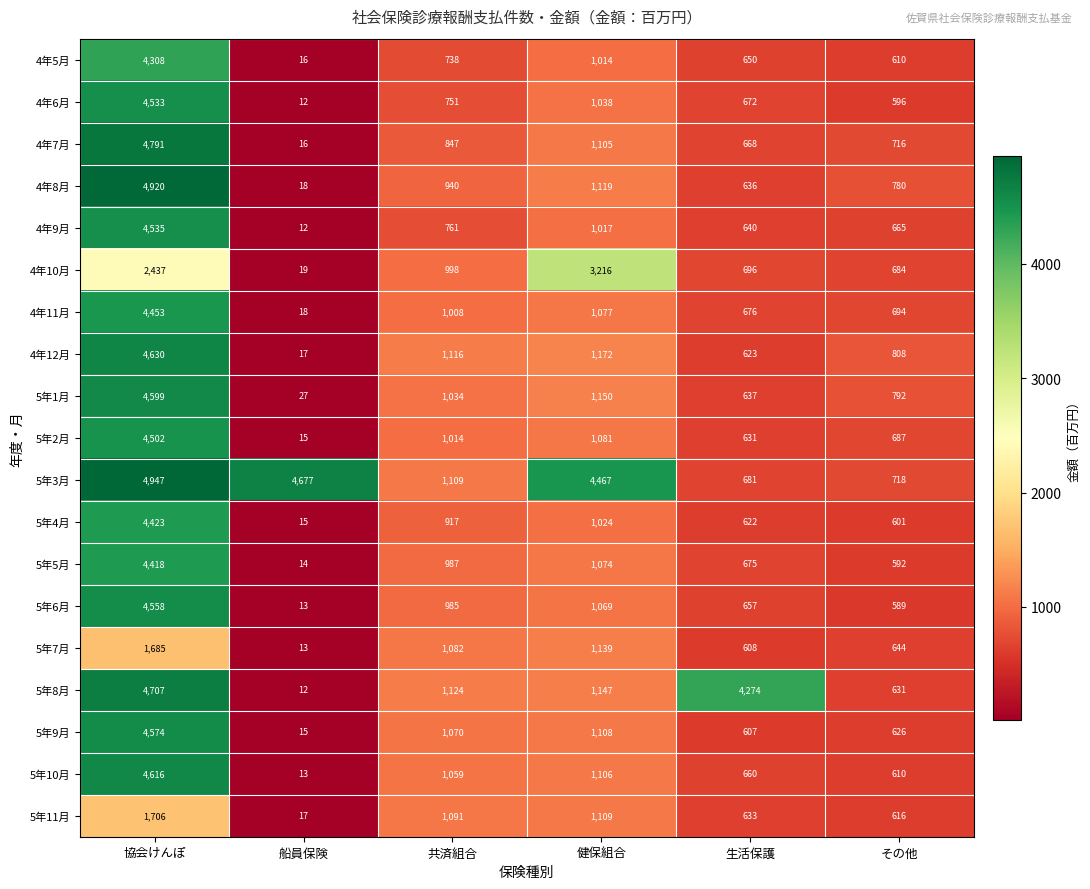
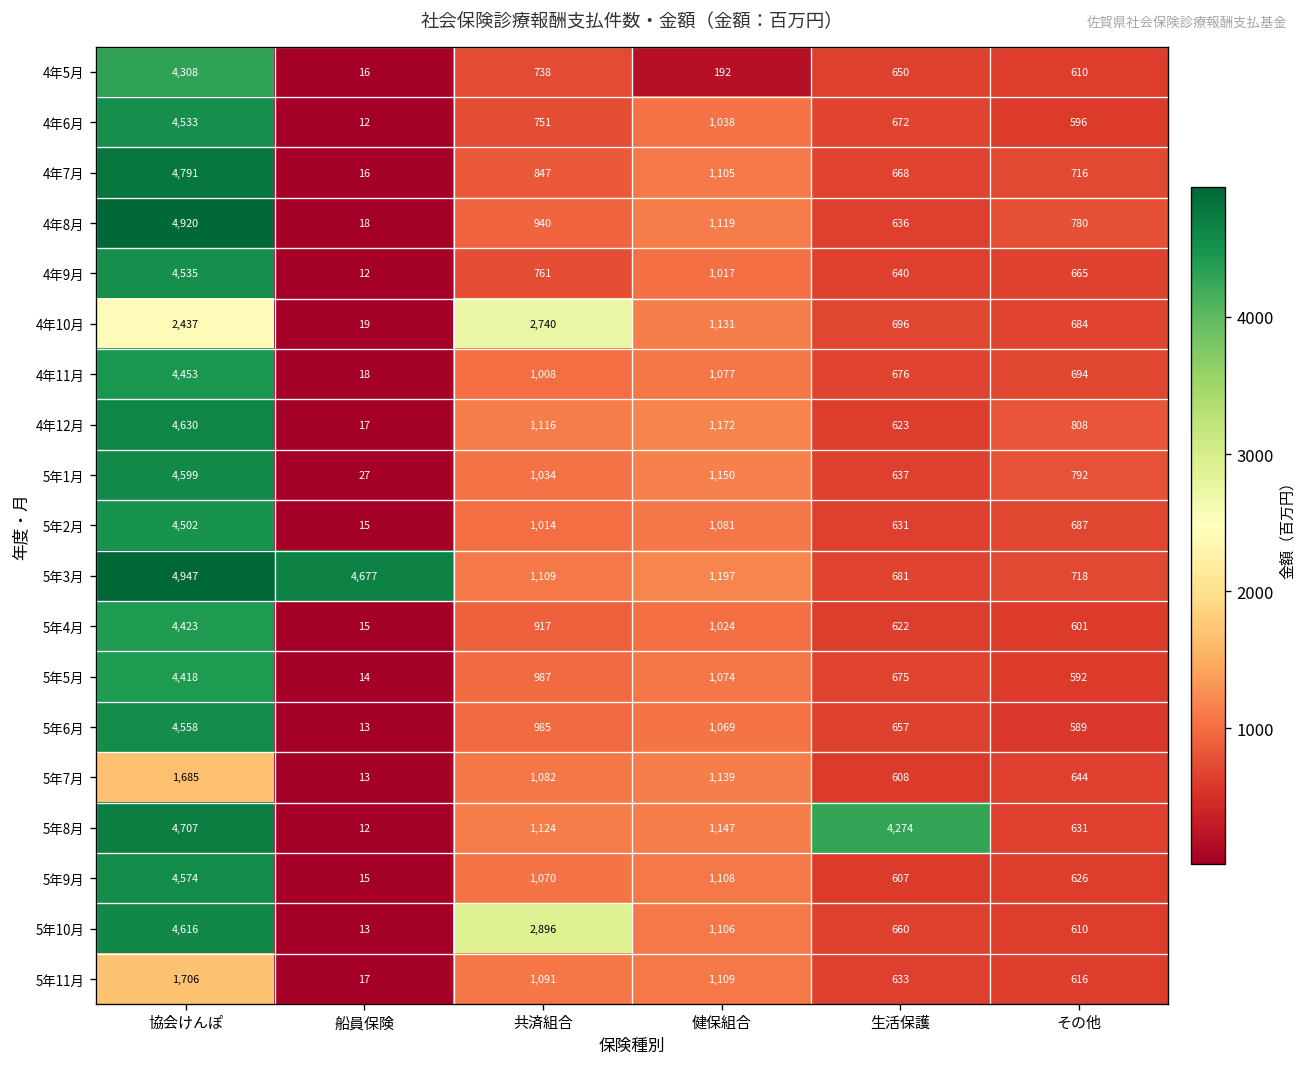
  {
    "4年5月": {
      "協会けんぽ": "4,308",
      "船員保険": "16",
      "共済組合": "738",
-     "健保組合": "1,014",
+     "健保組合": "192",
      "生活保護": "650",
      "その他": "610"
    },
    "4年6月": {
      "協会けんぽ": "4,533",
      "船員保険": "12",
      "共済組合": "751",
      "健保組合": "1,038",
      "生活保護": "672",
      "その他": "596"
    },
    "4年7月": {
      "協会けんぽ": "4,791",
      "船員保険": "16",
      "共済組合": "847",
      "健保組合": "1,105",
      "生活保護": "668",
      "その他": "716"
    },
    "4年8月": {
      "協会けんぽ": "4,920",
      "船員保険": "18",
      "共済組合": "940",
      "健保組合": "1,119",
      "生活保護": "636",
      "その他": "780"
    },
    "4年9月": {
      "協会けんぽ": "4,535",
      "船員保険": "12",
      "共済組合": "761",
      "健保組合": "1,017",
      "生活保護": "640",
      "その他": "665"
    },
    "4年10月": {
      "協会けんぽ": "2,437",
      "船員保険": "19",
-     "共済組合": "998",
-     "健保組合": "3,216",
+     "共済組合": "2,740",
+     "健保組合": "1,131",
      "生活保護": "696",
      "その他": "684"
    },
    "4年11月": {
      "協会けんぽ": "4,453",
      "船員保険": "18",
      "共済組合": "1,008",
      "健保組合": "1,077",
      "生活保護": "676",
      "その他": "694"
    },
    "4年12月": {
      "協会けんぽ": "4,630",
      "船員保険": "17",
      "共済組合": "1,116",
      "健保組合": "1,172",
      "生活保護": "623",
      "その他": "808"
    },
    "5年1月": {
      "協会けんぽ": "4,599",
      "船員保険": "27",
      "共済組合": "1,034",
      "健保組合": "1,150",
      "生活保護": "637",
      "その他": "792"
    },
    "5年2月": {
      "協会けんぽ": "4,502",
      "船員保険": "15",
      "共済組合": "1,014",
      "健保組合": "1,081",
      "生活保護": "631",
      "その他": "687"
    },
    "5年3月": {
      "協会けんぽ": "4,947",
      "船員保険": "4,677",
      "共済組合": "1,109",
-     "健保組合": "4,467",
+     "健保組合": "1,197",
      "生活保護": "681",
      "その他": "718"
    },
    "5年4月": {
      "協会けんぽ": "4,423",
      "船員保険": "15",
      "共済組合": "917",
      "健保組合": "1,024",
      "生活保護": "622",
      "その他": "601"
    },
    "5年5月": {
      "協会けんぽ": "4,418",
      "船員保険": "14",
      "共済組合": "987",
      "健保組合": "1,074",
      "生活保護": "675",
      "その他": "592"
    },
    "5年6月": {
      "協会けんぽ": "4,558",
      "船員保険": "13",
      "共済組合": "985",
      "健保組合": "1,069",
      "生活保護": "657",
      "その他": "589"
    },
    "5年7月": {
      "協会けんぽ": "1,685",
      "船員保険": "13",
      "共済組合": "1,082",
      "健保組合": "1,139",
      "生活保護": "608",
      "その他": "644"
    },
    "5年8月": {
      "協会けんぽ": "4,707",
      "船員保険": "12",
      "共済組合": "1,124",
      "健保組合": "1,147",
      "生活保護": "4,274",
      "その他": "631"
    },
    "5年9月": {
      "協会けんぽ": "4,574",
      "船員保険": "15",
      "共済組合": "1,070",
      "健保組合": "1,108",
      "生活保護": "607",
      "その他": "626"
    },
    "5年10月": {
      "協会けんぽ": "4,616",
      "船員保険": "13",
-     "共済組合": "1,059",
+     "共済組合": "2,896",
      "健保組合": "1,106",
      "生活保護": "660",
      "その他": "610"
    },
    "5年11月": {
      "協会けんぽ": "1,706",
      "船員保険": "17",
      "共済組合": "1,091",
      "健保組合": "1,109",
      "生活保護": "633",
      "その他": "616"
    }
  }
